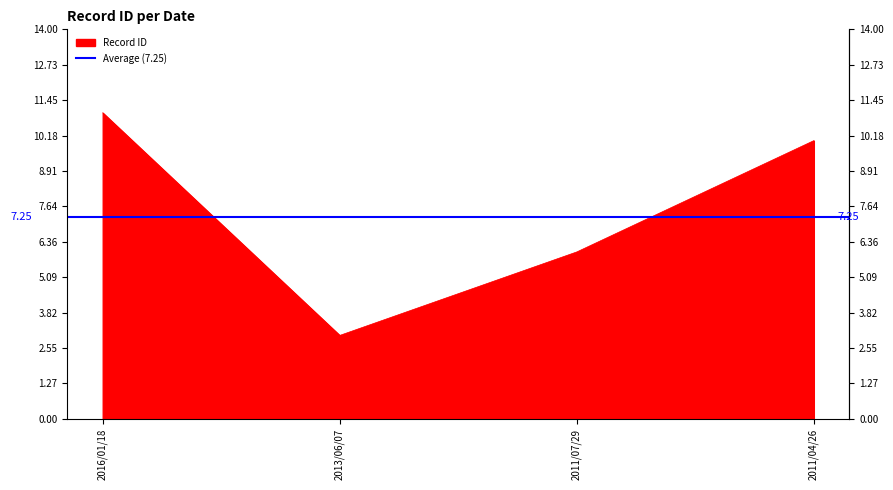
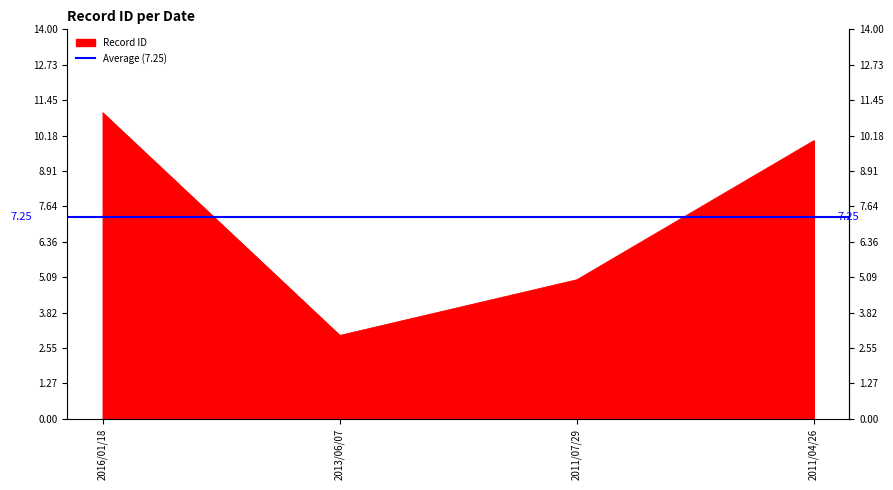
  {
    "2016/01/18": 11,
    "2013/06/07": 3,
-   "2011/07/29": 6,
+   "2011/07/29": 5,
    "2011/04/26": 10
  }
